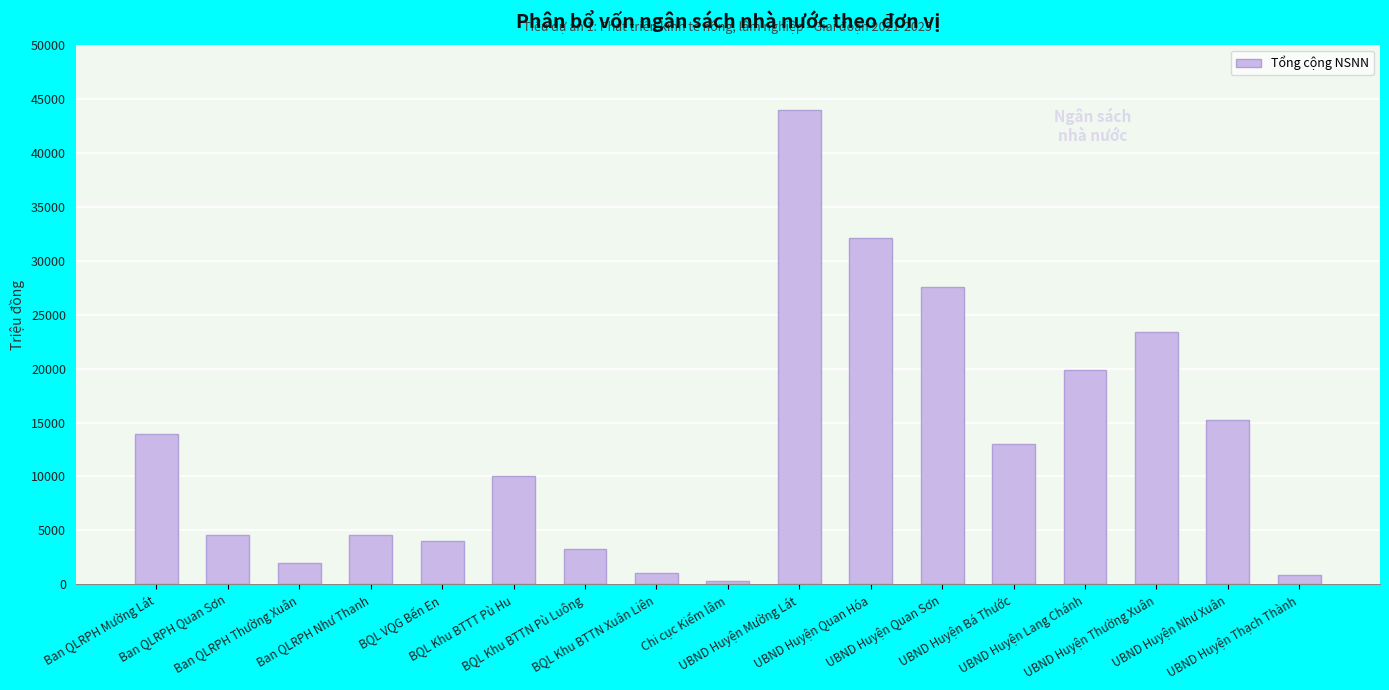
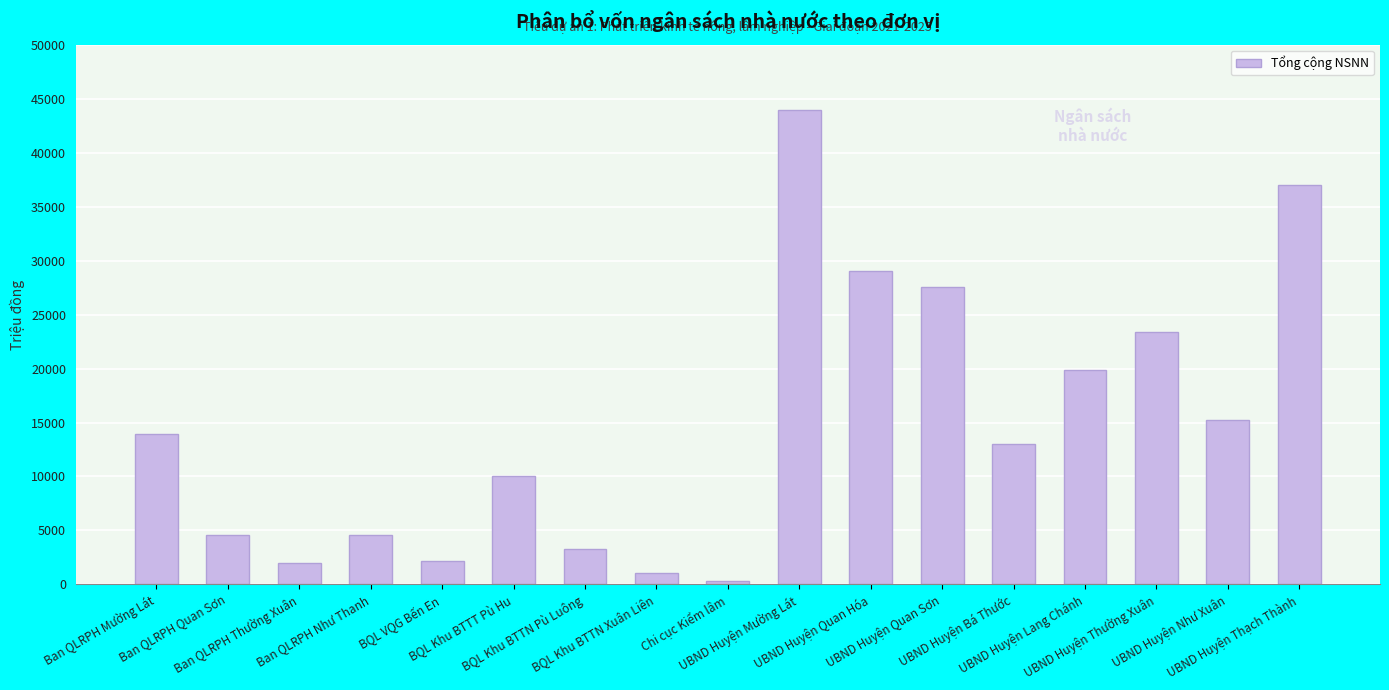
  {
    "Ban QLRPH Mường Lát": 14000,
    "Ban QLRPH Quan Sơn": 4600,
    "Ban QLRPH Thường Xuân": 2000,
    "Ban QLRPH Như Thanh": 4600,
-   "BQL VQG Bến En": 4000,
+   "BQL VQG Bến En": 2200,
    "BQL Khu BTTT Pù Hu": 10100,
    "BQL Khu BTTN Pù Luông": 3300,
    "BQL Khu BTTN Xuân Liên": 1100,
    "Chi cục Kiểm lâm": 300,
    "UBND Huyện Mường Lát": 43900,
-   "UBND Huyện Quan Hóa": 32100,
+   "UBND Huyện Quan Hóa": 29000,
    "UBND Huyện Quan Sơn": 27600,
    "UBND Huyện Bá Thước": 13000,
    "UBND Huyện Lang Chánh": 19800,
    "UBND Huyện Thường Xuân": 23400,
    "UBND Huyện Như Xuân": 15200,
-   "UBND Huyện Thạch Thành": 900
+   "UBND Huyện Thạch Thành": 37000
  }
